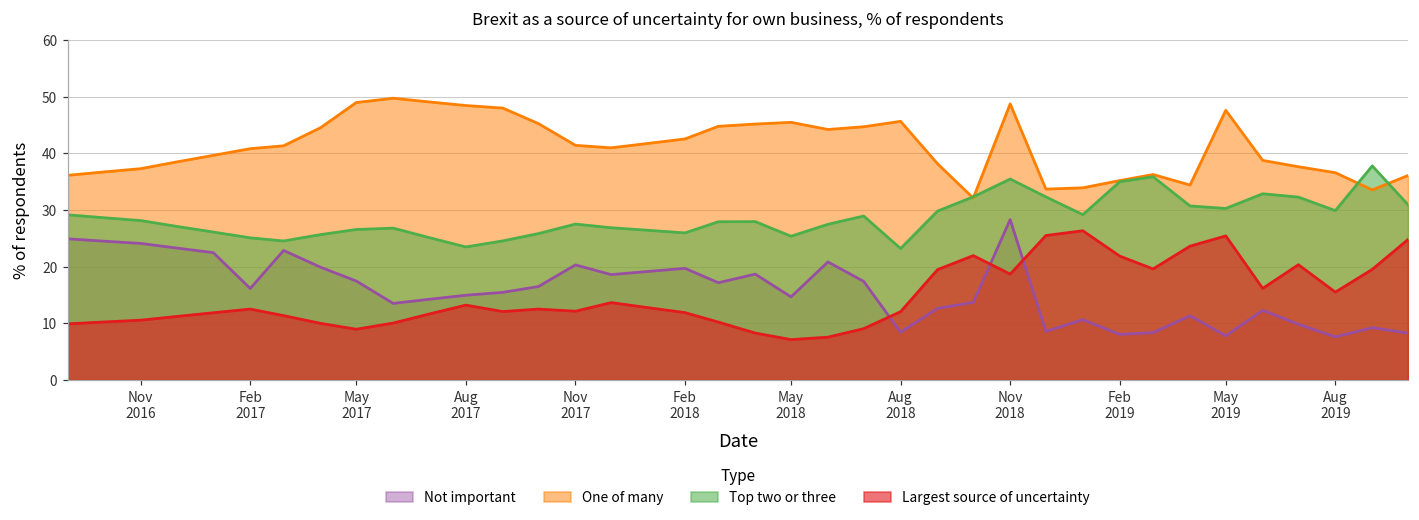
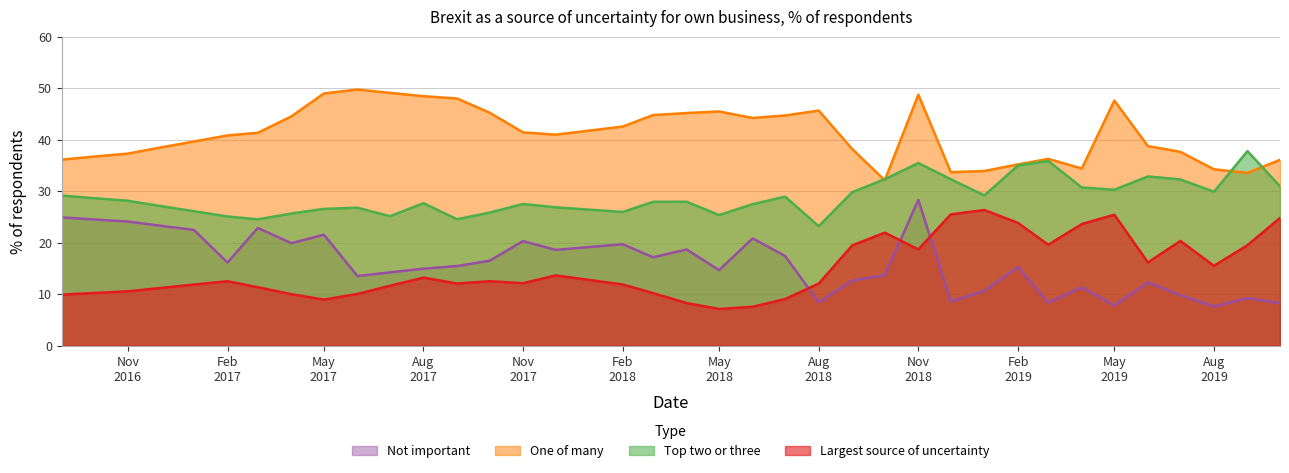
  {
    "Not important": {
      "Nov 2016": 24,
      "Feb 2017": 16,
-     "May 2017": 17,
+     "May 2017": 22,
      "Aug 2017": 15,
      "Nov 2017": 20,
      "Feb 2018": 20,
      "May 2018": 15,
      "Aug 2018": 8,
      "Nov 2018": 28,
-     "Feb 2019": 8,
+     "Feb 2019": 15,
      "May 2019": 8,
      "Aug 2019": 8
    },
    "One of many": {
      "Nov 2016": 37,
      "Feb 2017": 41,
      "May 2017": 49,
      "Aug 2017": 48,
      "Nov 2017": 41,
      "Feb 2018": 43,
      "May 2018": 45,
      "Aug 2018": 46,
      "Nov 2018": 49,
      "May 2019": 48,
-     "Aug 2019": 37
+     "Aug 2019": 34
    },
    "Top two or three": {
      "Nov 2016": 28,
      "Feb 2017": 25,
      "May 2017": 27,
-     "Aug 2017": 23,
+     "Aug 2017": 28,
      "Nov 2017": 28,
      "Feb 2018": 26,
      "May 2018": 25,
      "Aug 2018": 23,
      "Nov 2018": 35,
      "May 2019": 30,
      "Aug 2019": 30
    },
    "Largest source of uncertainty": {
      "Nov 2016": 11,
      "Feb 2017": 12,
      "May 2017": 9,
      "Aug 2017": 13,
      "Nov 2017": 12,
      "Feb 2018": 12,
      "May 2018": 7,
      "Aug 2018": 12,
      "Nov 2018": 19,
-     "Feb 2019": 22,
+     "Feb 2019": 24,
      "May 2019": 25,
      "Aug 2019": 15
    }
  }
